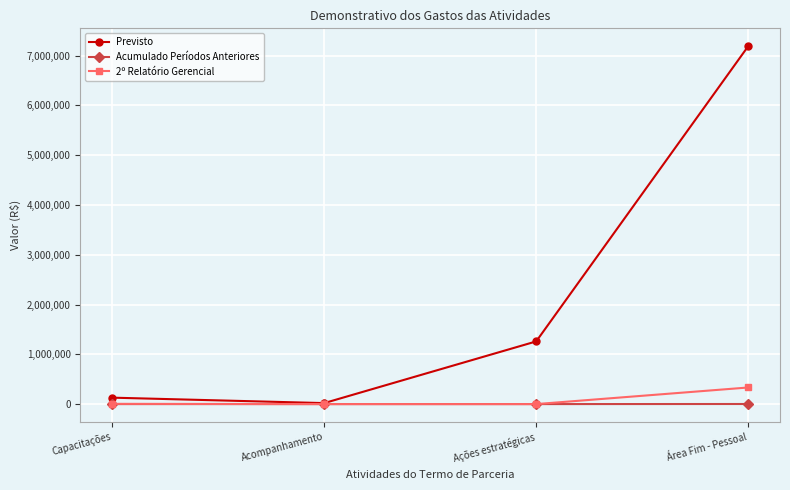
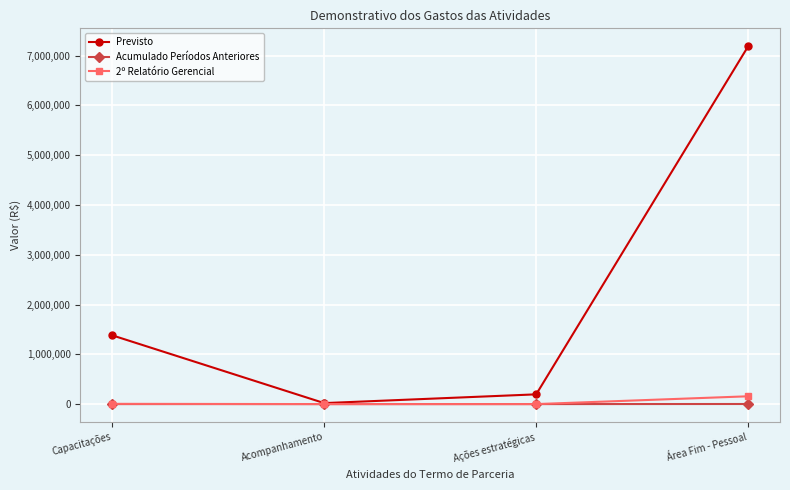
  {
    "Previsto": {
-     "Capacitações": "100,000",
-     "Ações estratégicas": "1,300,000",
+     "Capacitações": "1,400,000",
+     "Ações estratégicas": "200,000",
      "Área Fim - Pessoal": "7,200,000"
    },
    "Acumulado Períodos Anteriores": {
      "Área Fim - Pessoal": "0"
    },
    "2º Relatório Gerencial": {
-     "Área Fim - Pessoal": "300,000"
+     "Área Fim - Pessoal": "200,000"
    }
  }
